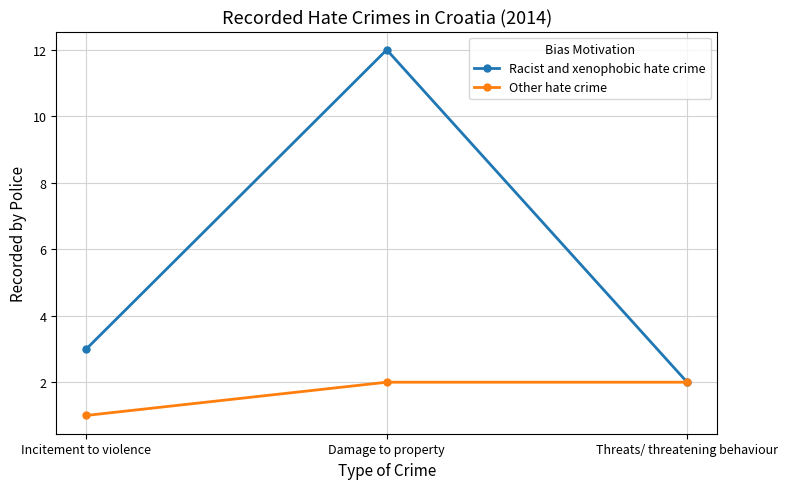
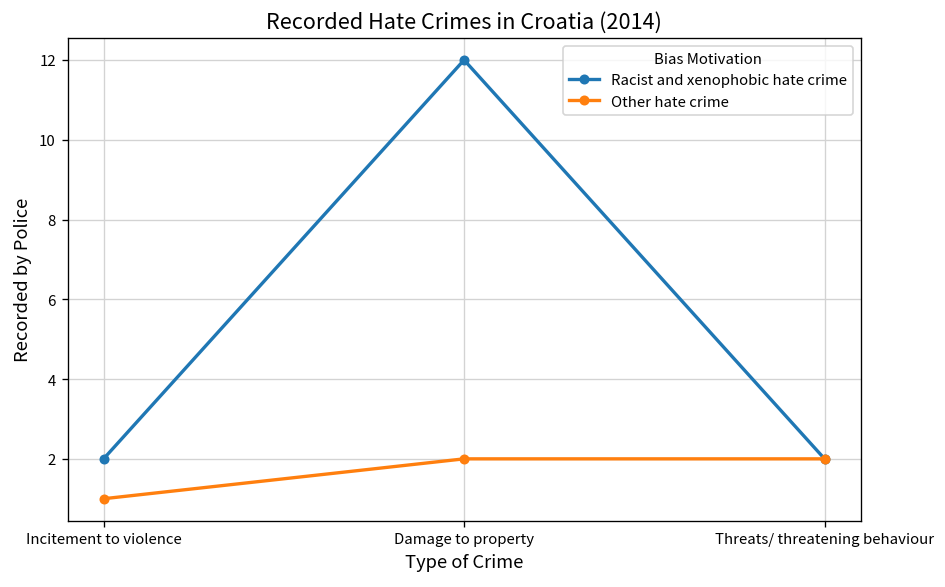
  {
    "Racist and xenophobic hate crime": {
-     "Incitement to violence": 3,
+     "Incitement to violence": 2,
      "Damage to property": 12
    },
    "Other hate crime": {
      "Incitement to violence": 1,
      "Damage to property": 2
    }
  }
